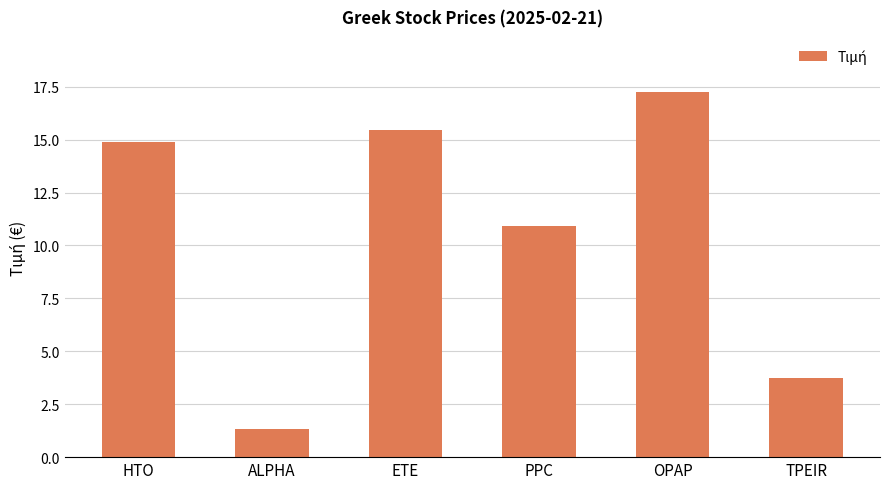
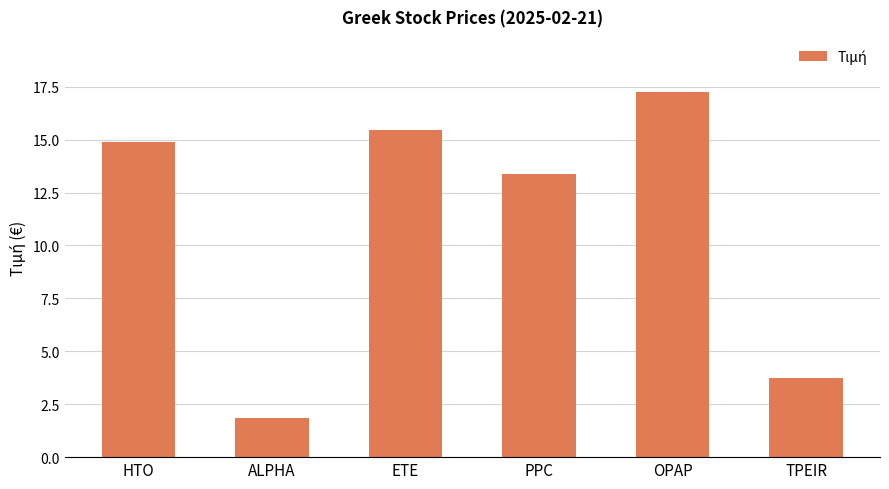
  {
    "HTO": 14.9,
-   "ALPHA": 1.3,
+   "ALPHA": 1.9,
    "ETE": 15.5,
-   "PPC": 10.9,
+   "PPC": 13.4,
    "OPAP": 17.3,
    "TPEIR": 3.7
  }
